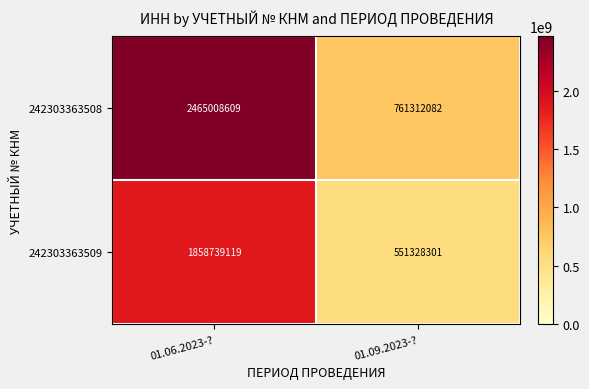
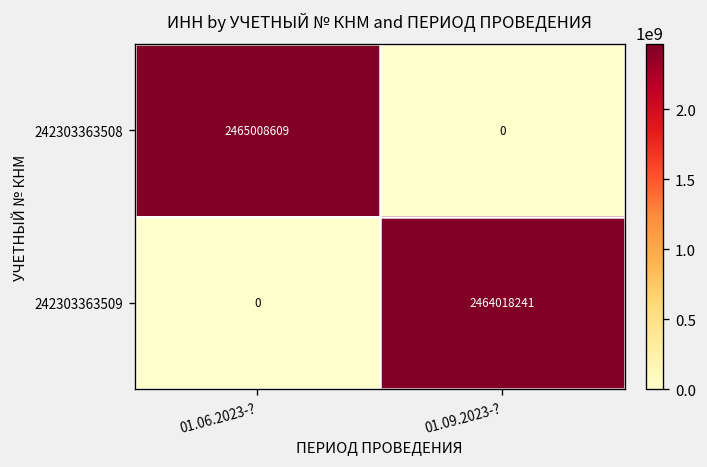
  {
    "242303363508": {
      "01.06.2023-?": 2465008609,
-     "01.09.2023-?": 761312082
+     "01.09.2023-?": 0
    },
    "242303363509": {
-     "01.06.2023-?": 1858739119,
-     "01.09.2023-?": 551328301
+     "01.06.2023-?": 0,
+     "01.09.2023-?": 2464018241
    }
  }
